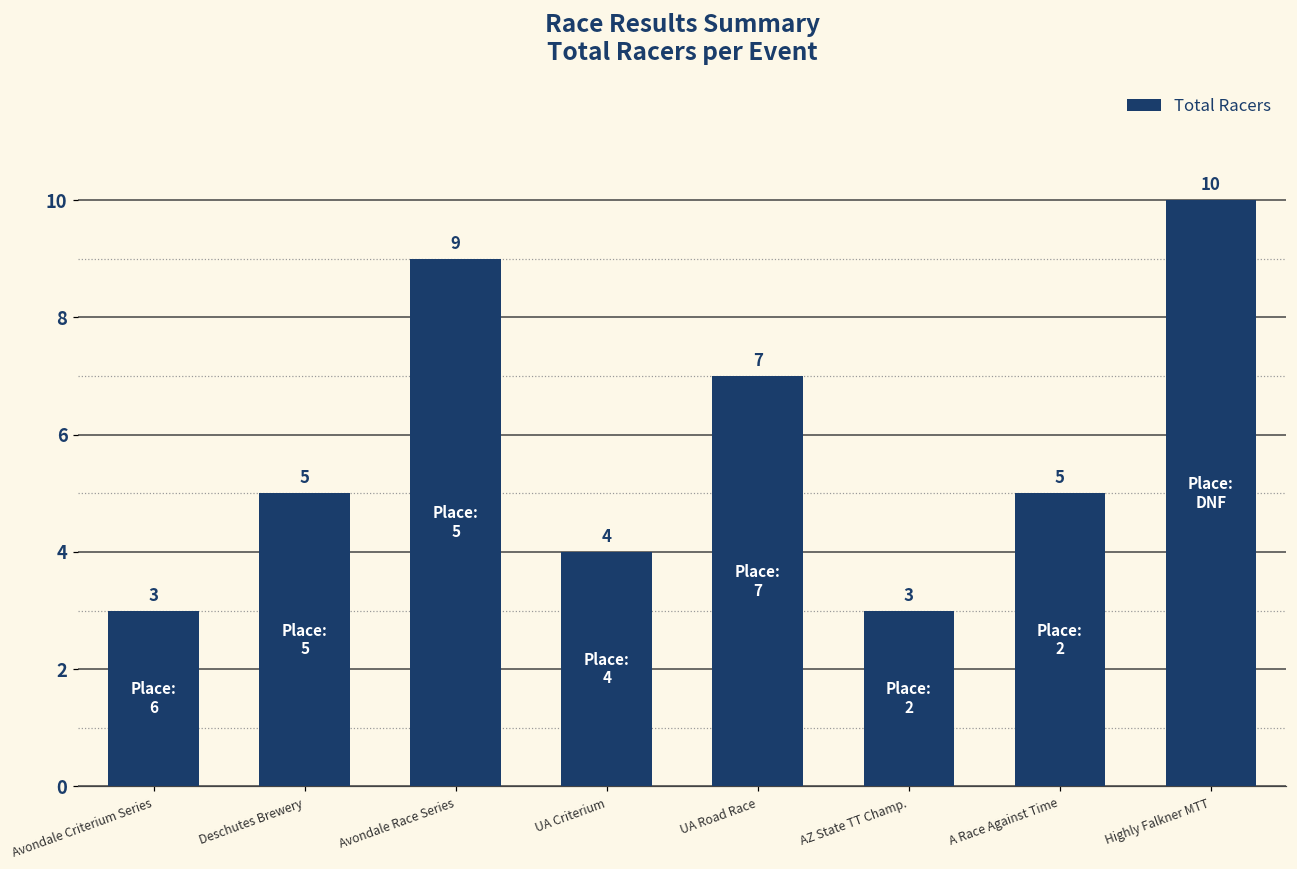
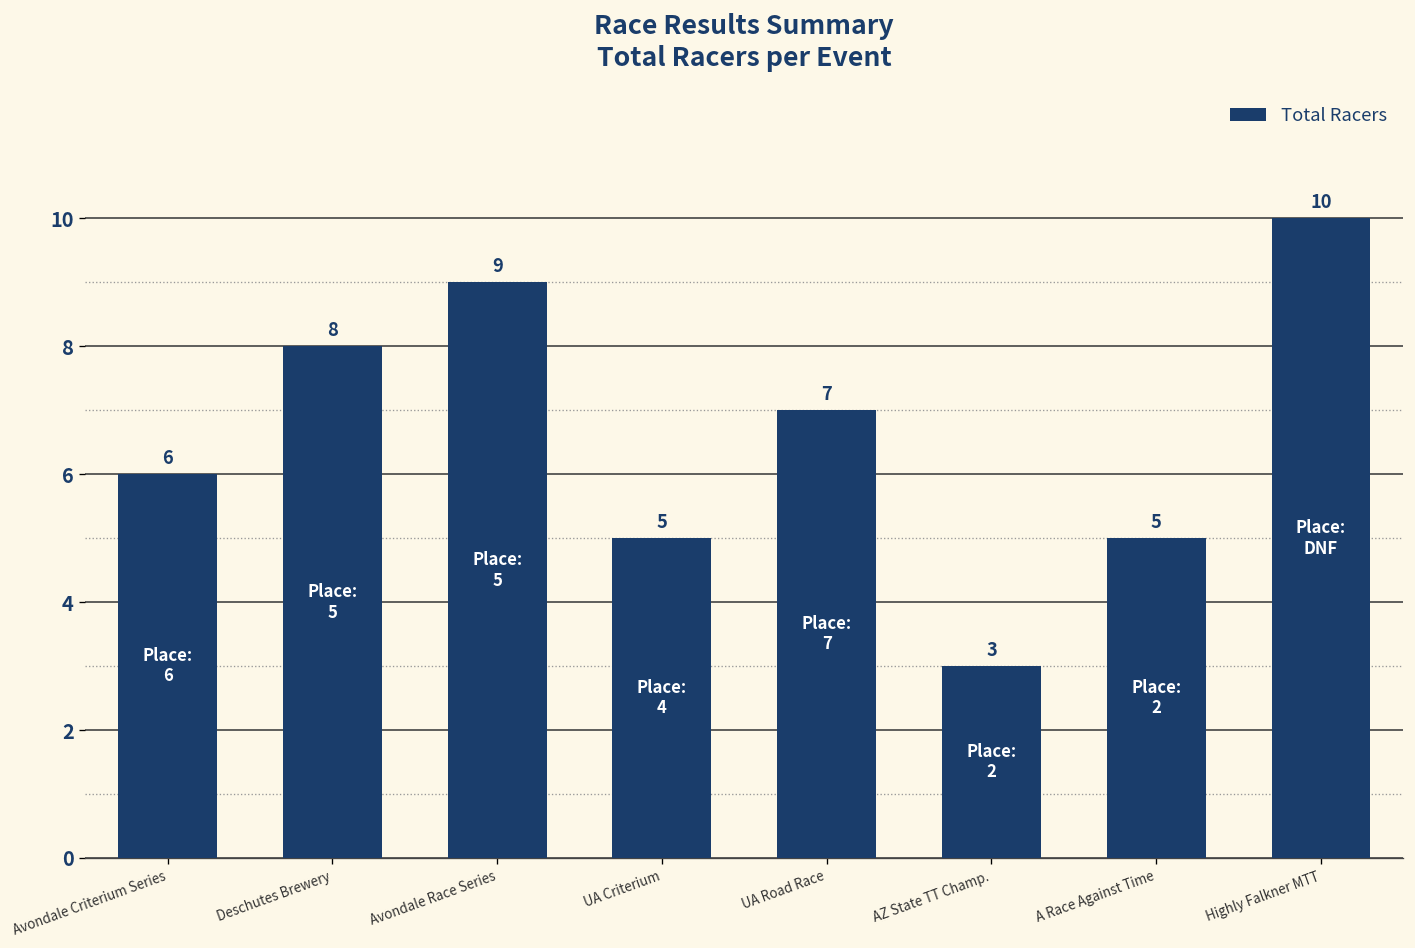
  {
-   "Avondale Criterium Series": 3,
-   "Deschutes Brewery": 5,
+   "Avondale Criterium Series": 6,
+   "Deschutes Brewery": 8,
    "Avondale Race Series": 9,
-   "UA Criterium": 4,
+   "UA Criterium": 5,
    "UA Road Race": 7,
    "AZ State TT Champ.": 3,
    "A Race Against Time": 5,
    "Highly Falkner MTT": 10
  }
